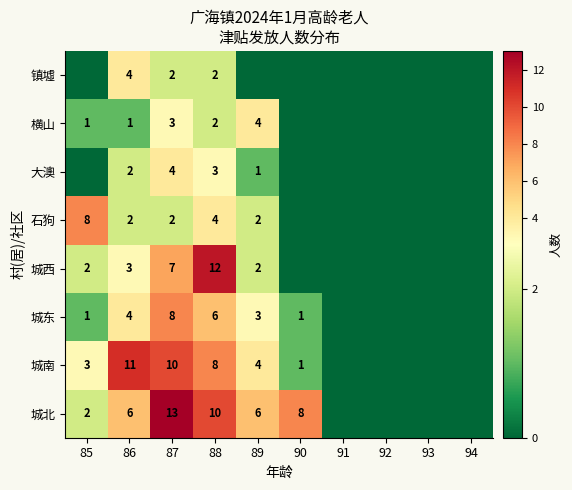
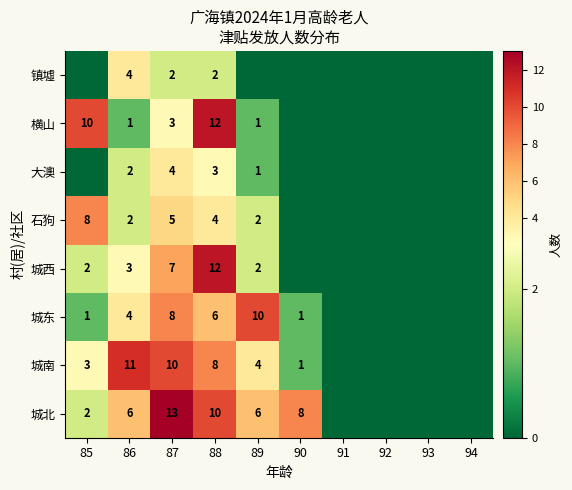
  {
    "镇墟": {
      "86": 4,
      "87": 2,
      "88": 2
    },
    "横山": {
-     "85": 1,
+     "85": 10,
      "86": 1,
      "87": 3,
-     "88": 2,
-     "89": 4
+     "88": 12,
+     "89": 1
    },
    "大澳": {
      "86": 2,
      "87": 4,
      "88": 3,
      "89": 1
    },
    "石狗": {
      "85": 8,
      "86": 2,
-     "87": 2,
+     "87": 5,
      "88": 4,
      "89": 2
    },
    "城西": {
      "85": 2,
      "86": 3,
      "87": 7,
      "88": 12,
      "89": 2
    },
    "城东": {
      "85": 1,
      "86": 4,
      "87": 8,
      "88": 6,
-     "89": 3,
+     "89": 10,
      "90": 1
    },
    "城南": {
      "85": 3,
      "86": 11,
      "87": 10,
      "88": 8,
      "89": 4,
      "90": 1
    },
    "城北": {
      "85": 2,
      "86": 6,
      "87": 13,
      "88": 10,
      "89": 6,
      "90": 8
    }
  }
